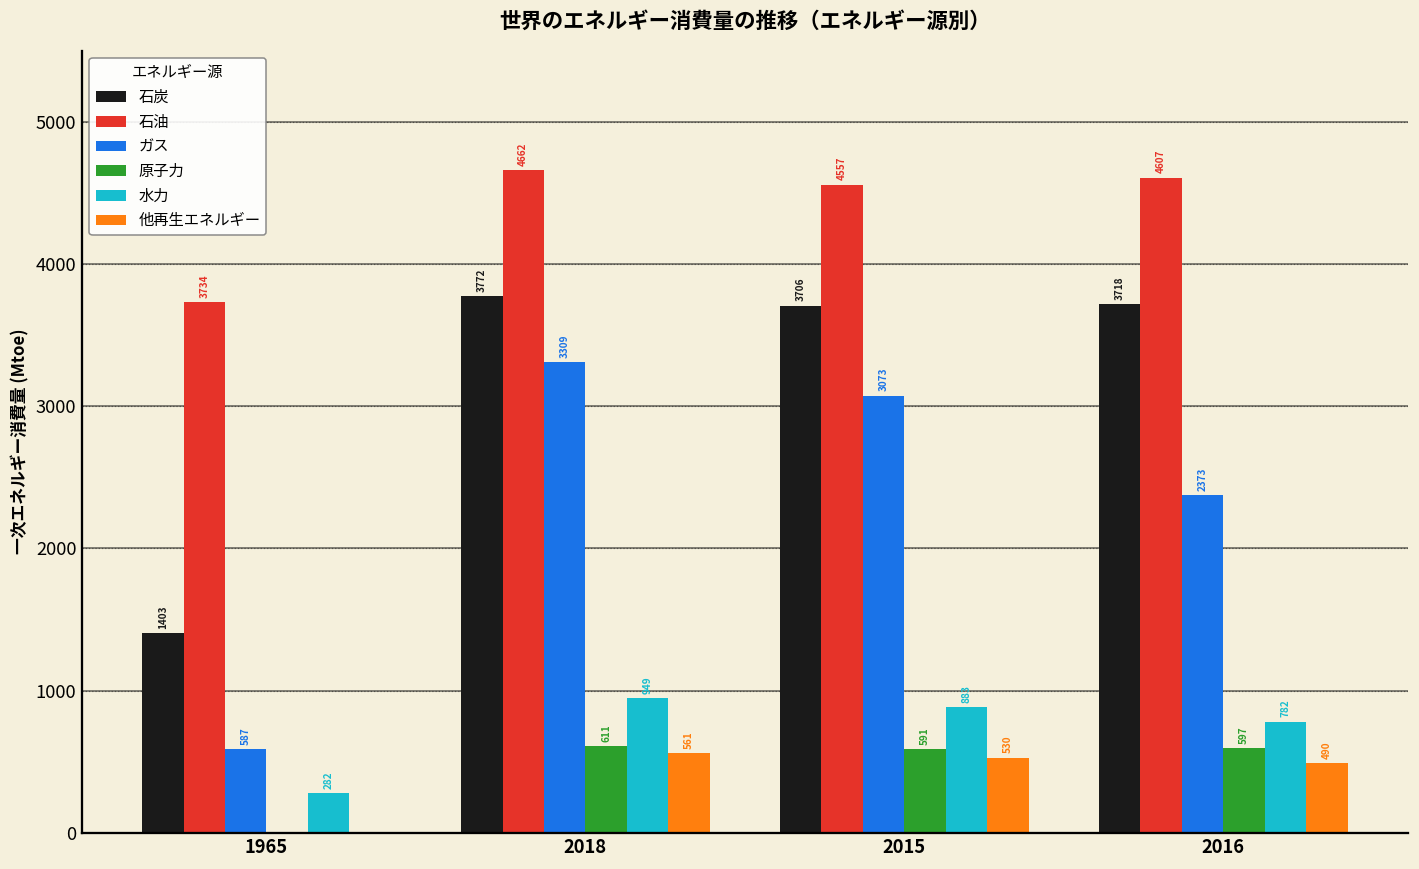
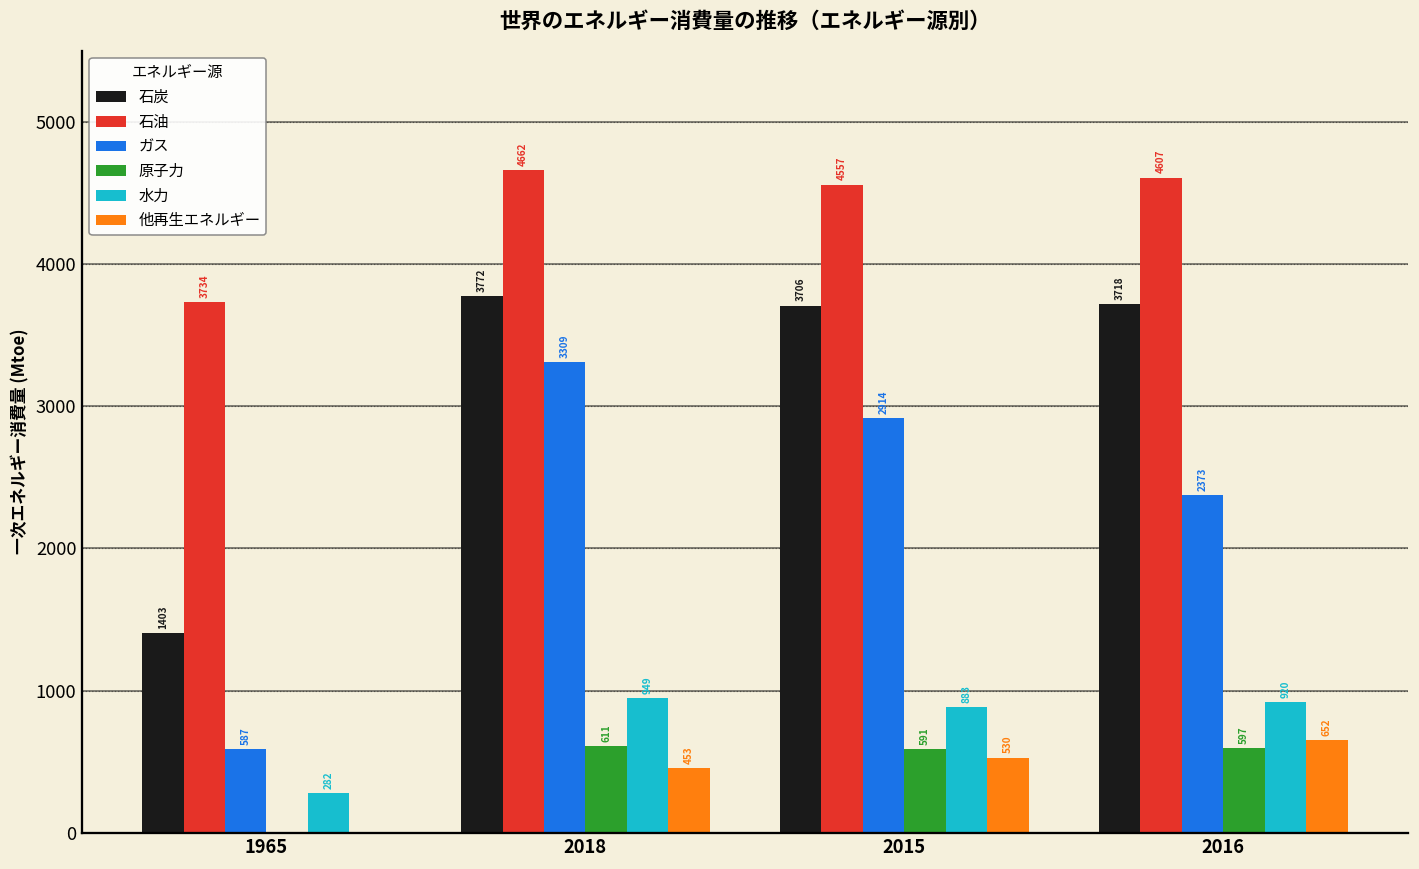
  {
    "石炭": {
      "1965": 1403,
      "2018": 3772,
      "2015": 3706,
      "2016": 3718
    },
    "石油": {
      "1965": 3734,
      "2018": 4662,
      "2015": 4557,
      "2016": 4607
    },
    "ガス": {
      "1965": 587,
      "2018": 3309,
-     "2015": 3073,
+     "2015": 2914,
      "2016": 2373
    },
    "原子力": {
      "2018": 611,
      "2015": 591,
      "2016": 597
    },
    "水力": {
      "1965": 282,
      "2018": 949,
      "2015": 883,
-     "2016": 782
+     "2016": 920
    },
    "他再生エネルギー": {
-     "2018": 561,
+     "2018": 453,
      "2015": 530,
-     "2016": 490
+     "2016": 652
    }
  }
